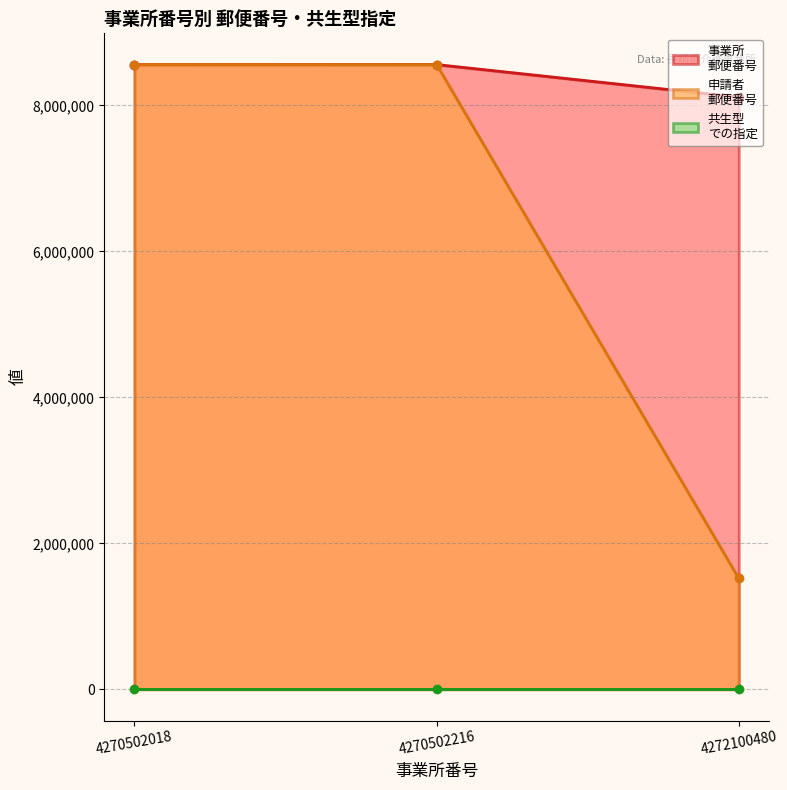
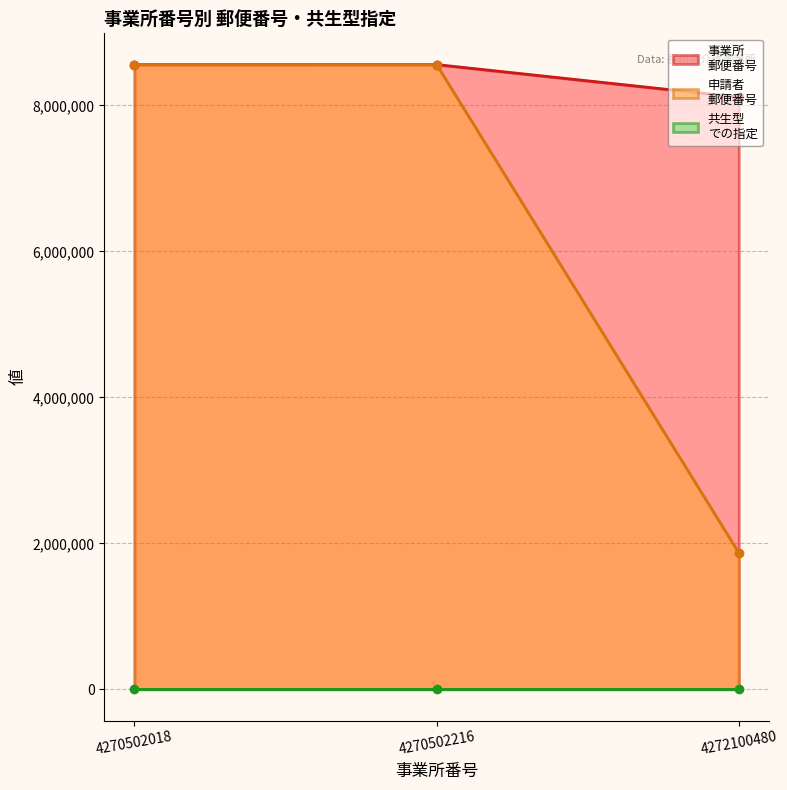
  {
    "申請者 郵便番号": {
-     "4272100480": "1,500,000"
+     "4272100480": "1,900,000"
    },
    "共生型 での指定": {
      "4270502018": "0",
      "4270502216": "0",
      "4272100480": "0"
    }
  }
